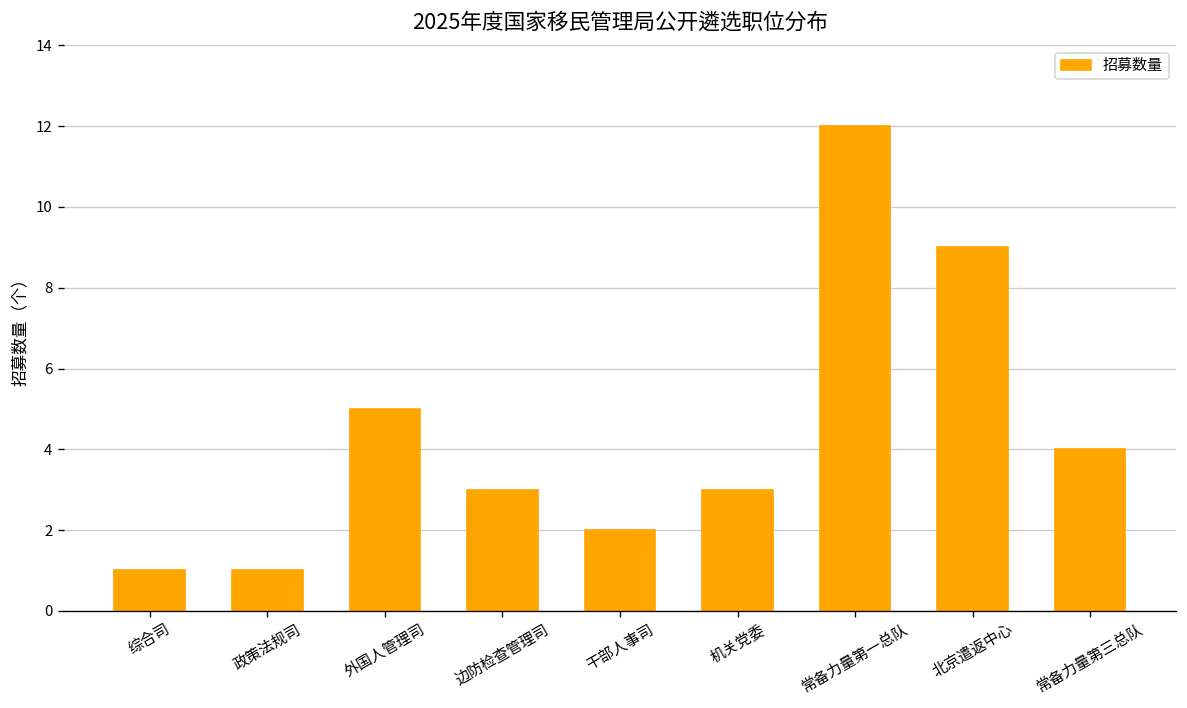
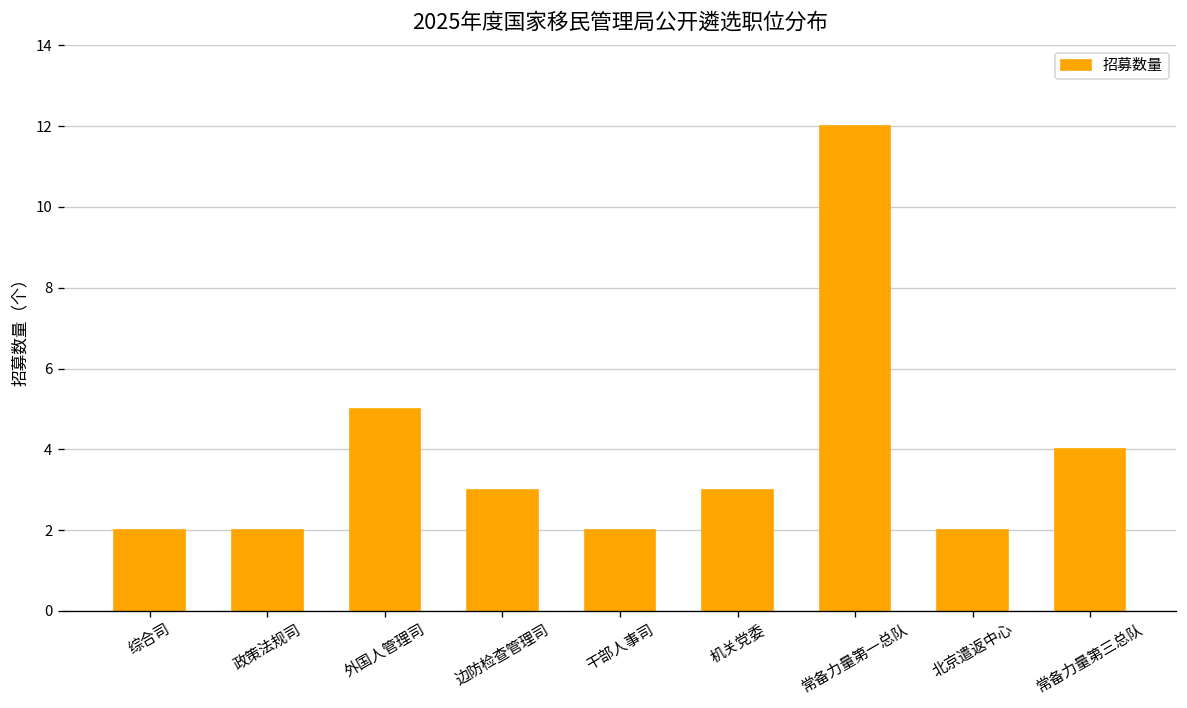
  {
-   "综合司": 1,
-   "政策法规司": 1,
+   "综合司": 2,
+   "政策法规司": 2,
    "外国人管理司": 5,
    "边防检查管理司": 3,
    "干部人事司": 2,
    "机关党委": 3,
    "常备力量第一总队": 12,
-   "北京遣返中心": 9,
+   "北京遣返中心": 2,
    "常备力量第三总队": 4
  }
